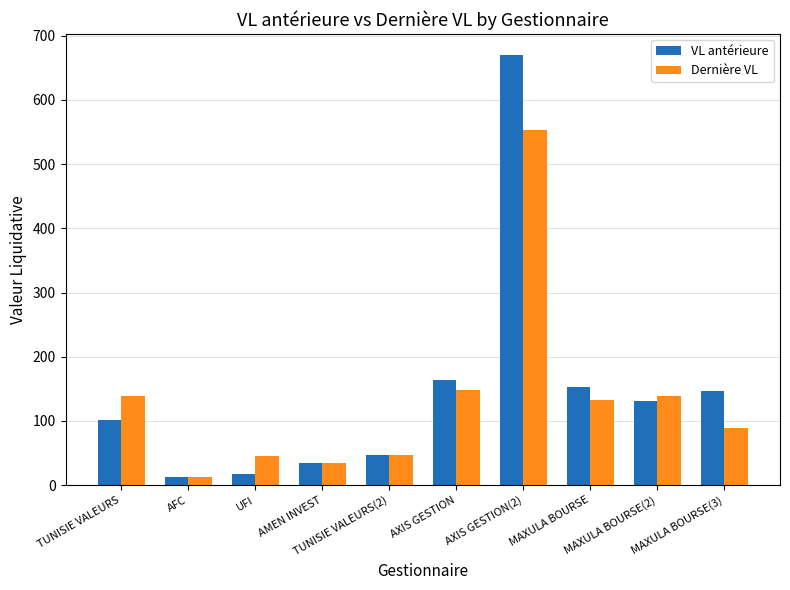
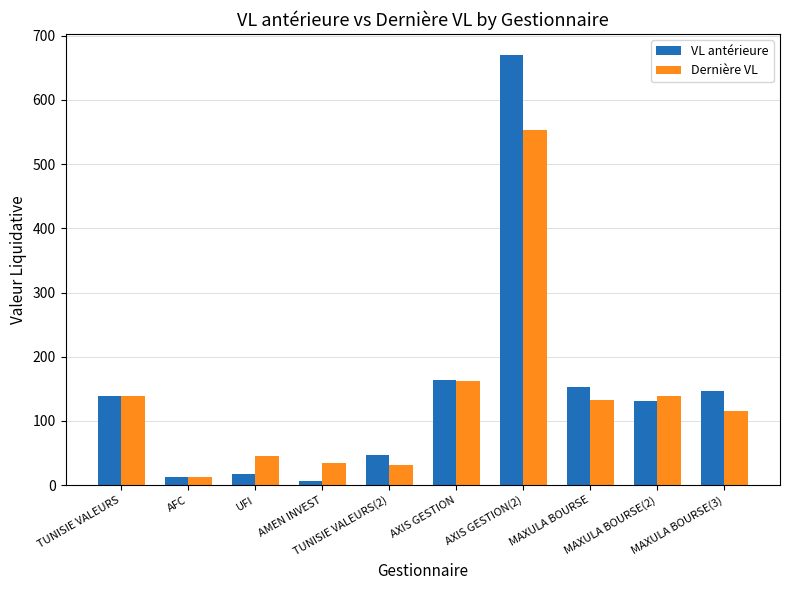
  {
    "VL antérieure": {
-     "TUNISIE VALEURS": 100,
+     "TUNISIE VALEURS": 140,
      "AFC": 10,
      "UFI": 20,
-     "AMEN INVEST": 30,
+     "AMEN INVEST": 10,
      "TUNISIE VALEURS(2)": 50,
      "AXIS GESTION": 160,
      "AXIS GESTION(2)": 670,
      "MAXULA BOURSE": 150,
      "MAXULA BOURSE(2)": 130,
      "MAXULA BOURSE(3)": 150
    },
    "Dernière VL": {
      "TUNISIE VALEURS": 140,
      "AFC": 10,
      "UFI": 40,
      "AMEN INVEST": 30,
-     "TUNISIE VALEURS(2)": 50,
-     "AXIS GESTION": 150,
+     "TUNISIE VALEURS(2)": 30,
+     "AXIS GESTION": 160,
      "AXIS GESTION(2)": 550,
      "MAXULA BOURSE": 130,
      "MAXULA BOURSE(2)": 140,
-     "MAXULA BOURSE(3)": 90
+     "MAXULA BOURSE(3)": 120
    }
  }
